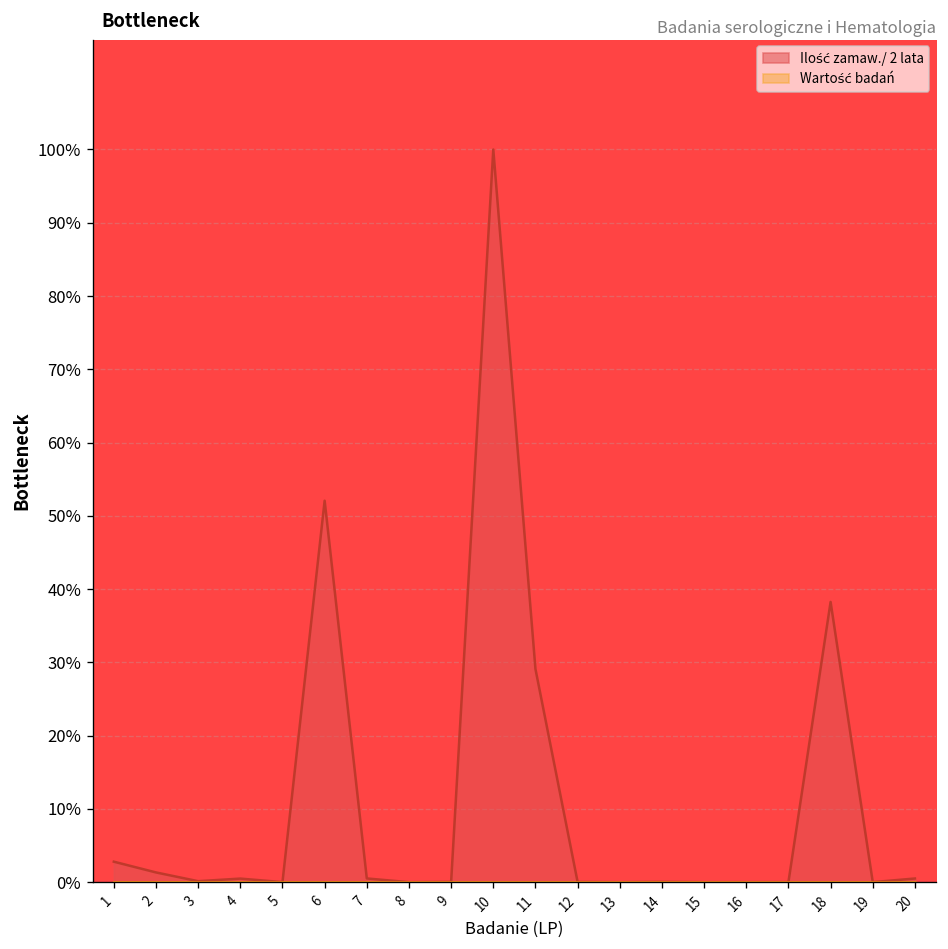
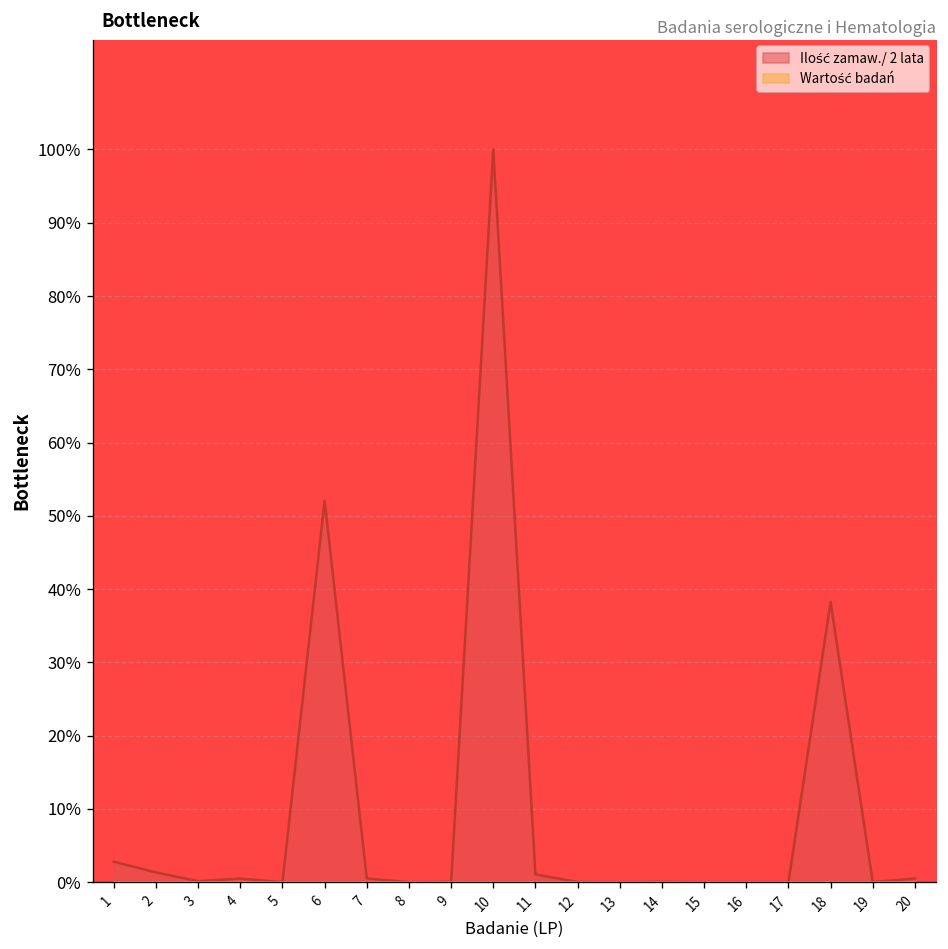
  {
    "Ilość zamaw./ 2 lata": {
      "1": "3%",
      "2": "1%",
      "4": "0%",
      "6": "52%",
      "7": "1%",
      "10": "100%",
-     "11": "29%",
+     "11": "1%",
      "18": "38%",
      "20": "1%"
    },
    "Wartość badań": {
      "1": "0%",
      "2": "0%",
      "4": "0%",
      "6": "0%",
      "7": "0%",
      "10": "0%",
      "11": "0%",
      "18": "0%",
      "20": "0%"
    }
  }
